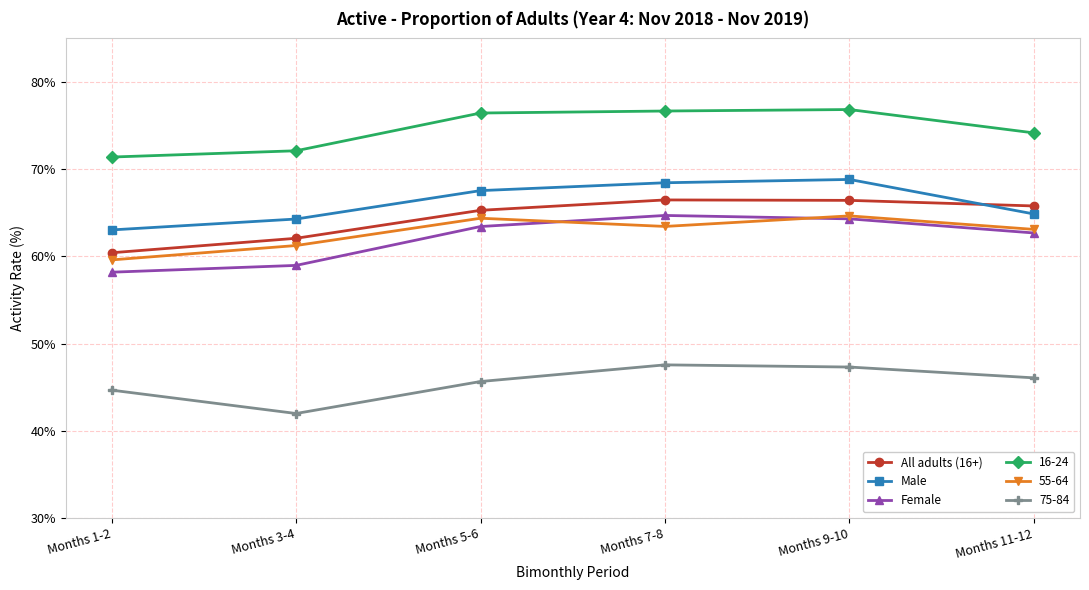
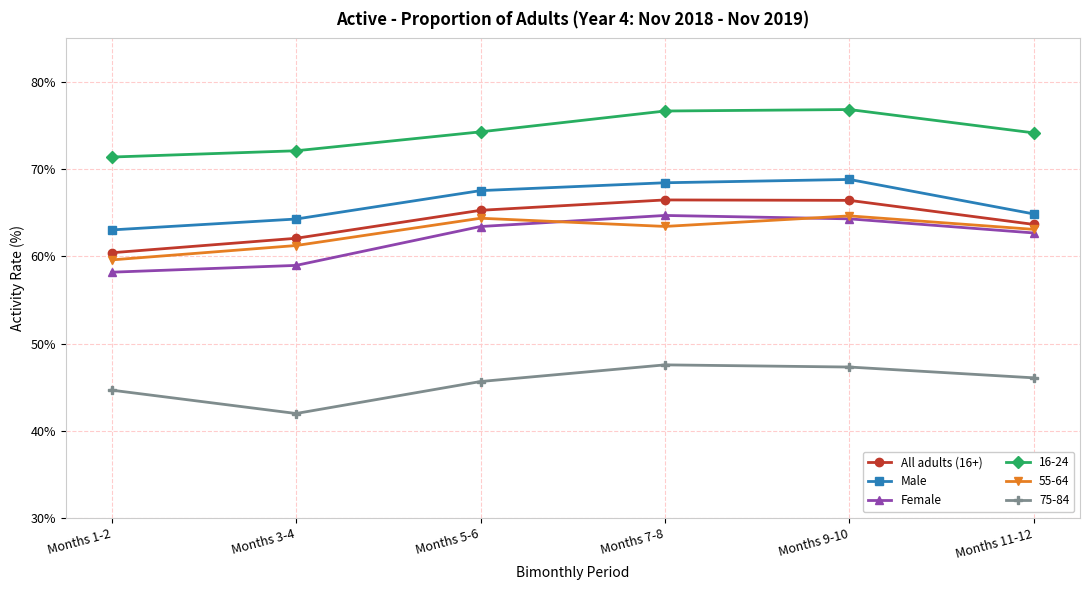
  {
    "All adults (16+)": {
      "Months 1-2": "60%",
      "Months 3-4": "62%",
      "Months 5-6": "65%",
      "Months 7-8": "66%",
      "Months 9-10": "66%",
-     "Months 11-12": "66%"
+     "Months 11-12": "64%"
    },
    "Male": {
      "Months 1-2": "63%",
      "Months 3-4": "64%",
      "Months 5-6": "68%",
      "Months 7-8": "68%",
      "Months 9-10": "69%",
      "Months 11-12": "65%"
    },
    "Female": {
      "Months 1-2": "58%",
      "Months 3-4": "59%",
      "Months 5-6": "63%",
      "Months 7-8": "65%",
      "Months 9-10": "64%",
      "Months 11-12": "63%"
    },
    "16-24": {
      "Months 1-2": "71%",
      "Months 3-4": "72%",
-     "Months 5-6": "76%",
+     "Months 5-6": "74%",
      "Months 7-8": "77%",
      "Months 9-10": "77%",
      "Months 11-12": "74%"
    },
    "55-64": {
      "Months 1-2": "60%",
      "Months 3-4": "61%",
      "Months 5-6": "64%",
      "Months 7-8": "63%",
      "Months 9-10": "65%",
      "Months 11-12": "63%"
    },
    "75-84": {
      "Months 1-2": "45%",
      "Months 3-4": "42%",
      "Months 5-6": "46%",
      "Months 7-8": "48%",
      "Months 9-10": "47%",
      "Months 11-12": "46%"
    }
  }
